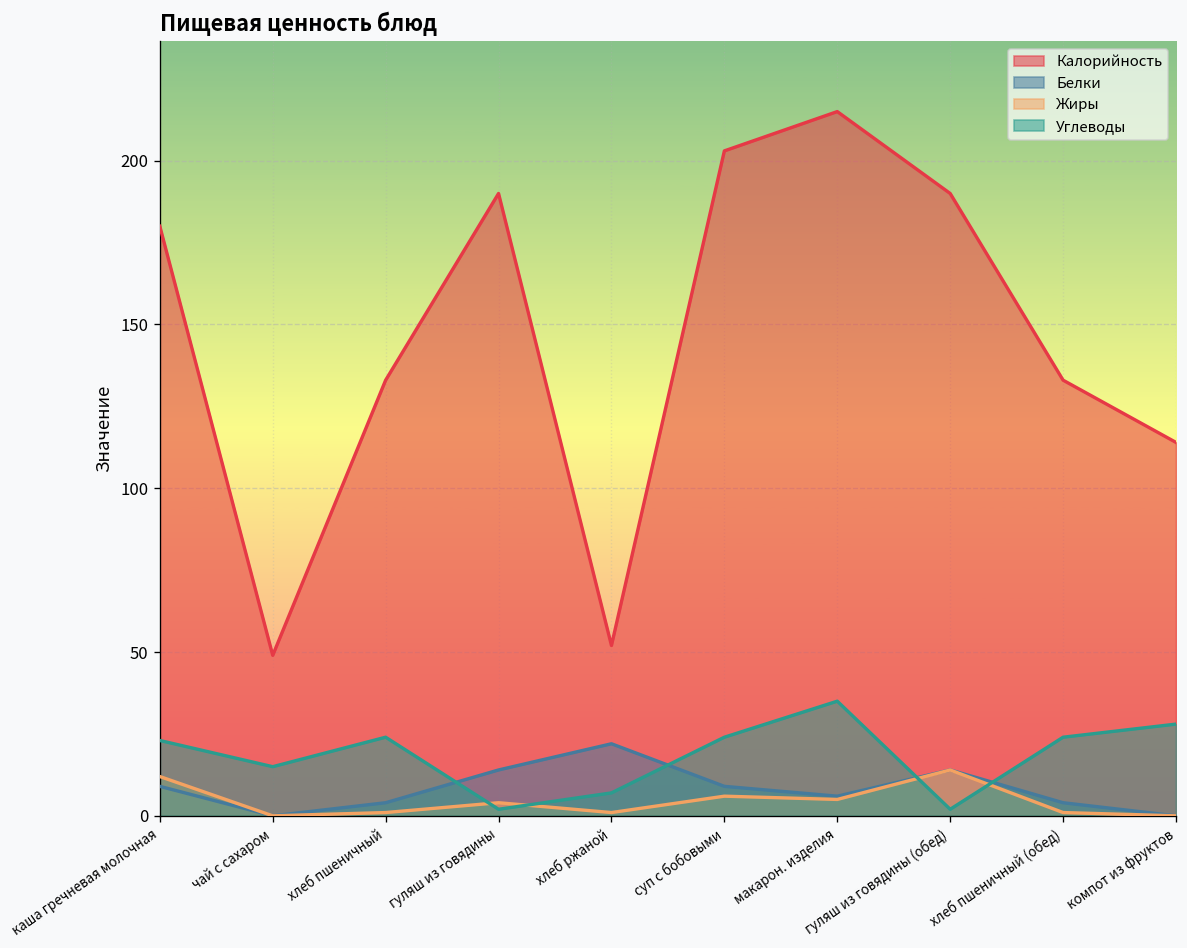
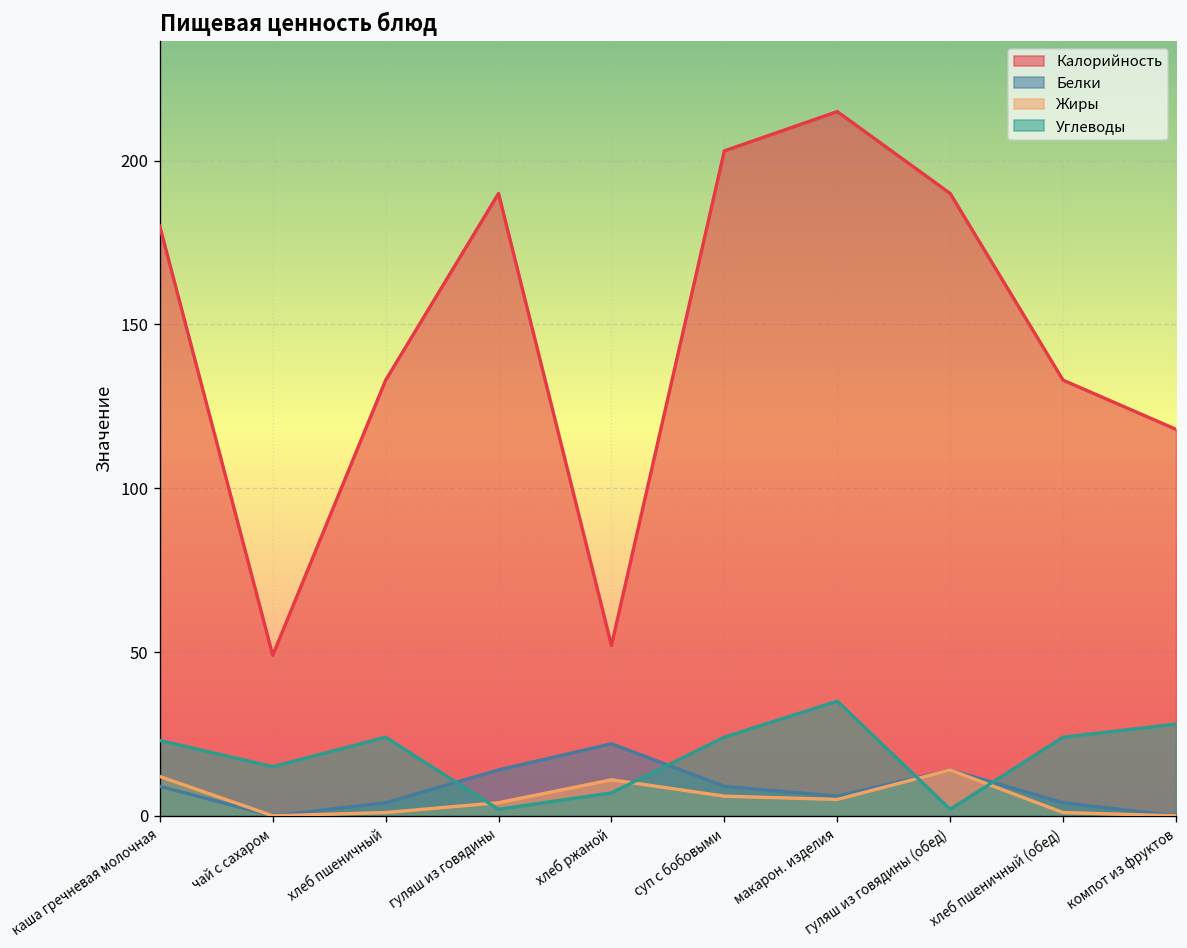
  {
    "Калорийность": {
      "каша гречневая молочная": 180,
      "чай с сахаром": 49,
      "хлеб пшеничный": 133,
      "гуляш из говядины": 190,
      "хлеб ржаной": 52,
      "суп с бобовыми": 203,
      "макарон. изделия": 215,
      "гуляш из говядины (обед)": 190,
      "хлеб пшеничный (обед)": 133,
-     "компот из фруктов": 114
+     "компот из фруктов": 118
    },
    "Жиры": {
      "каша гречневая молочная": 12,
      "хлеб пшеничный": 1,
      "гуляш из говядины": 4,
-     "хлеб ржаной": 1,
+     "хлеб ржаной": 11,
      "суп с бобовыми": 6,
      "макарон. изделия": 5,
      "хлеб пшеничный (обед)": 1
    }
  }
